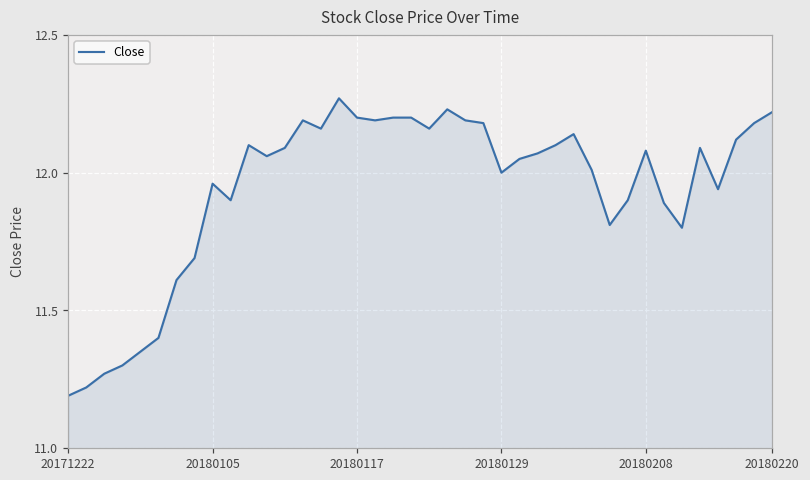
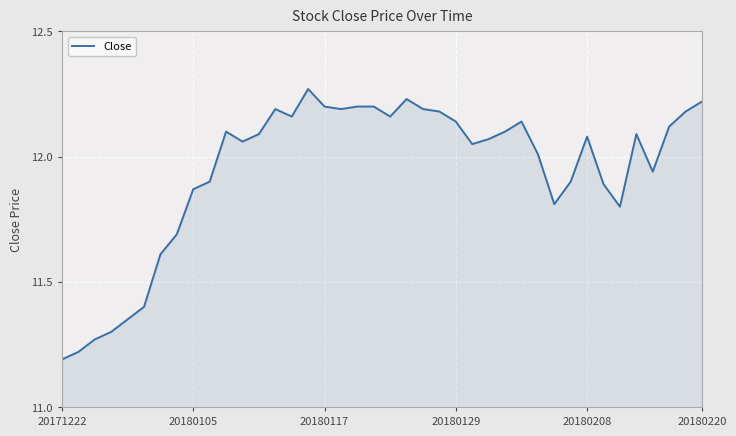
  {
    "20171222": 11.19,
-   "20180105": 11.96,
+   "20180105": 11.87,
    "20180117": 12.20,
-   "20180129": 12.00,
+   "20180129": 12.14,
    "20180208": 12.08,
    "20180220": 12.22
  }
